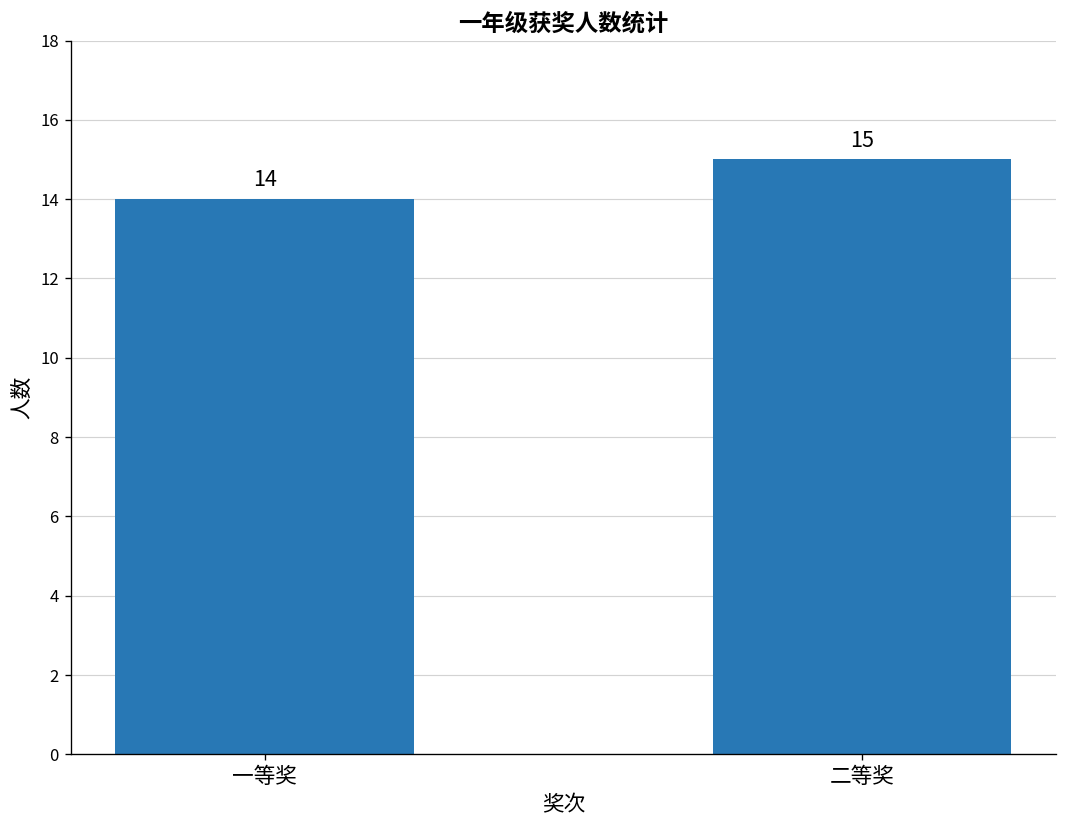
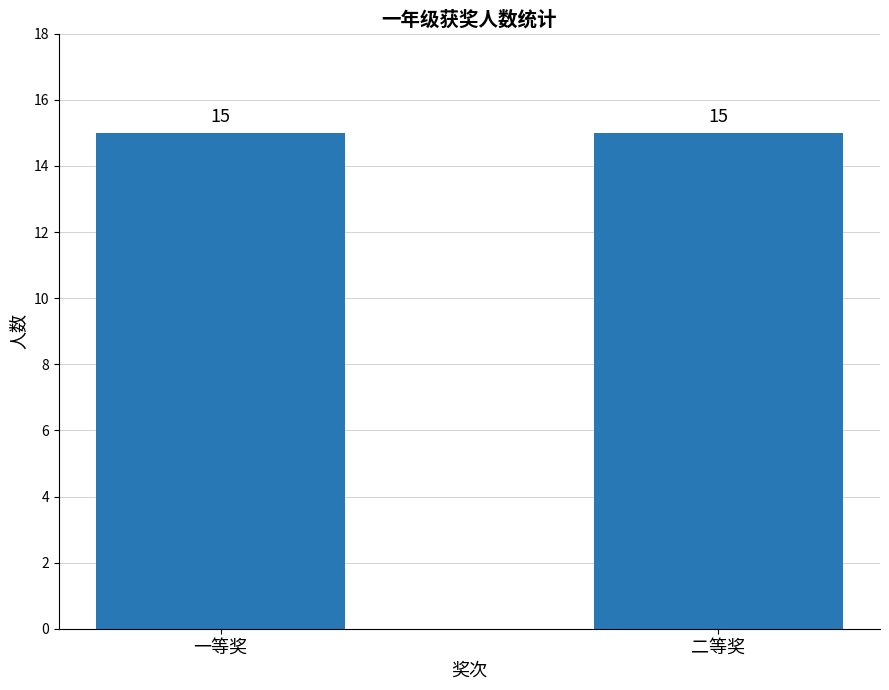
  {
-   "一等奖": 14,
+   "一等奖": 15,
    "二等奖": 15
  }
